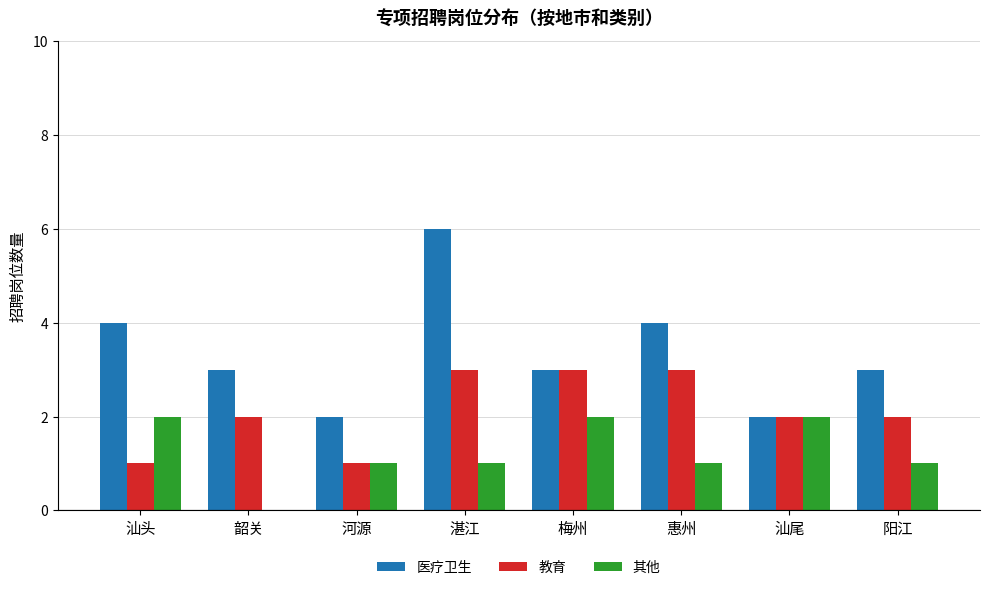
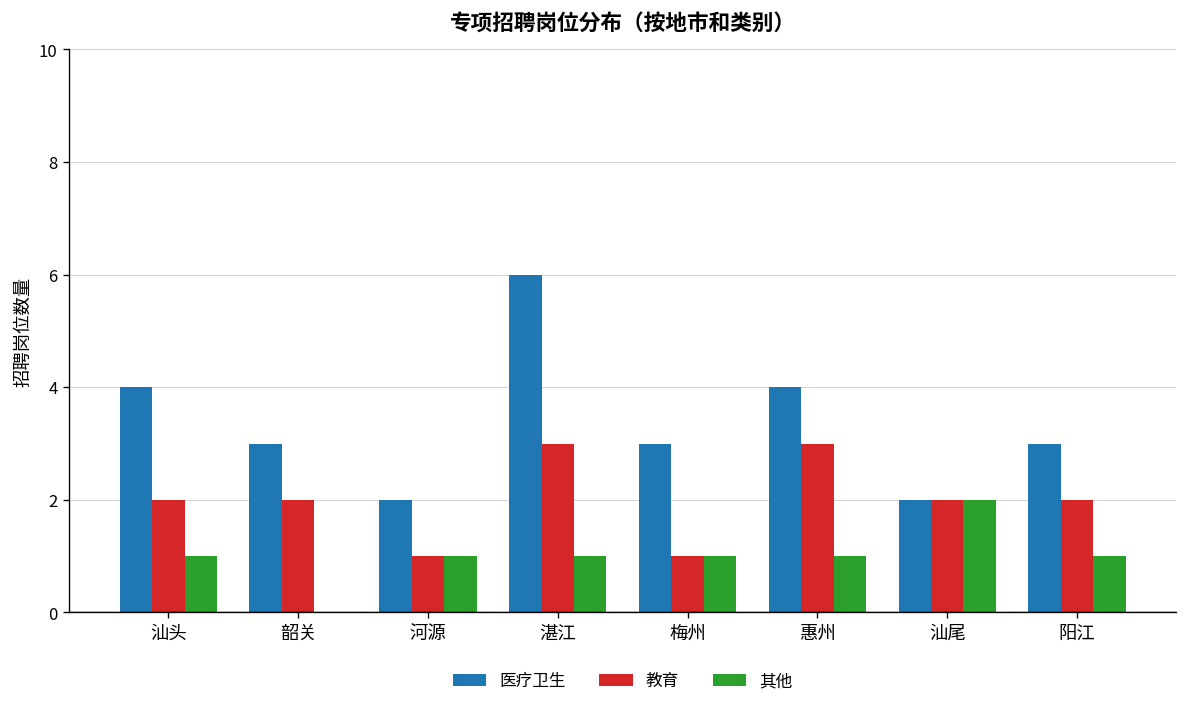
  {
    "医疗卫生": {
      "汕头": 4,
      "韶关": 3,
      "河源": 2,
      "湛江": 6,
      "梅州": 3,
      "惠州": 4,
      "汕尾": 2,
      "阳江": 3
    },
    "教育": {
-     "汕头": 1,
+     "汕头": 2,
      "韶关": 2,
      "河源": 1,
      "湛江": 3,
-     "梅州": 3,
+     "梅州": 1,
      "惠州": 3,
      "汕尾": 2,
      "阳江": 2
    },
    "其他": {
-     "汕头": 2,
+     "汕头": 1,
      "韶关": 0,
      "河源": 1,
      "湛江": 1,
-     "梅州": 2,
+     "梅州": 1,
      "惠州": 1,
      "汕尾": 2,
      "阳江": 1
    }
  }
